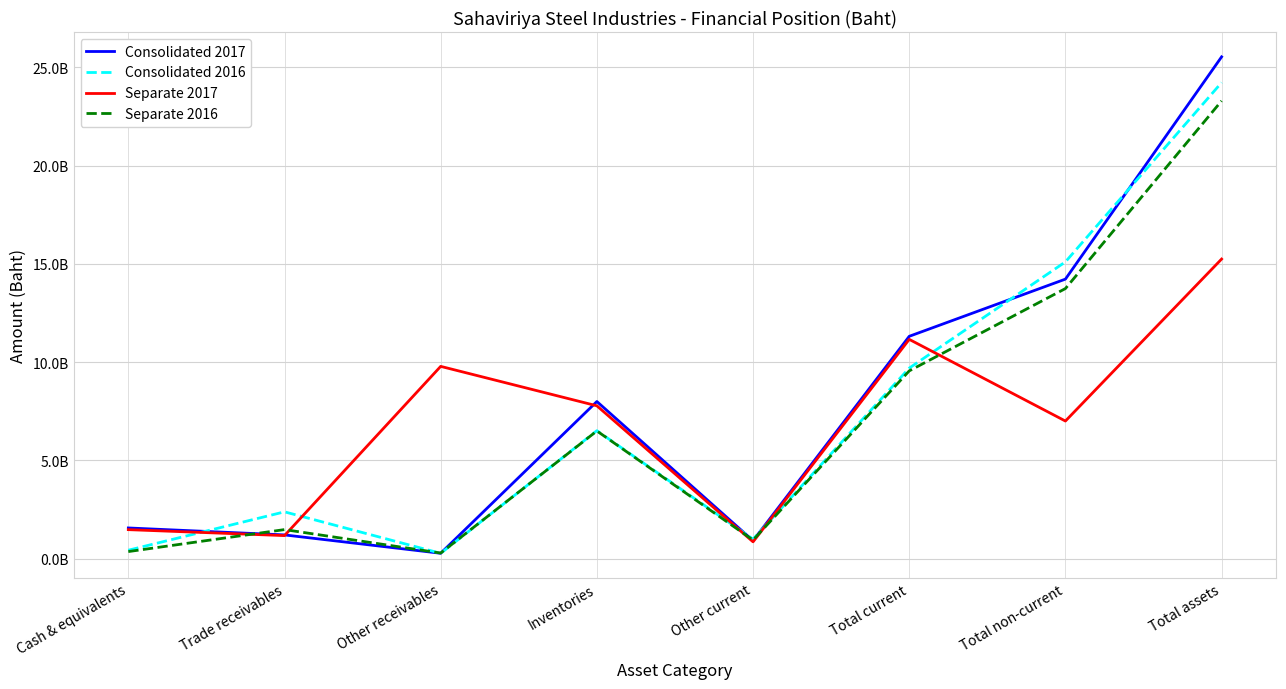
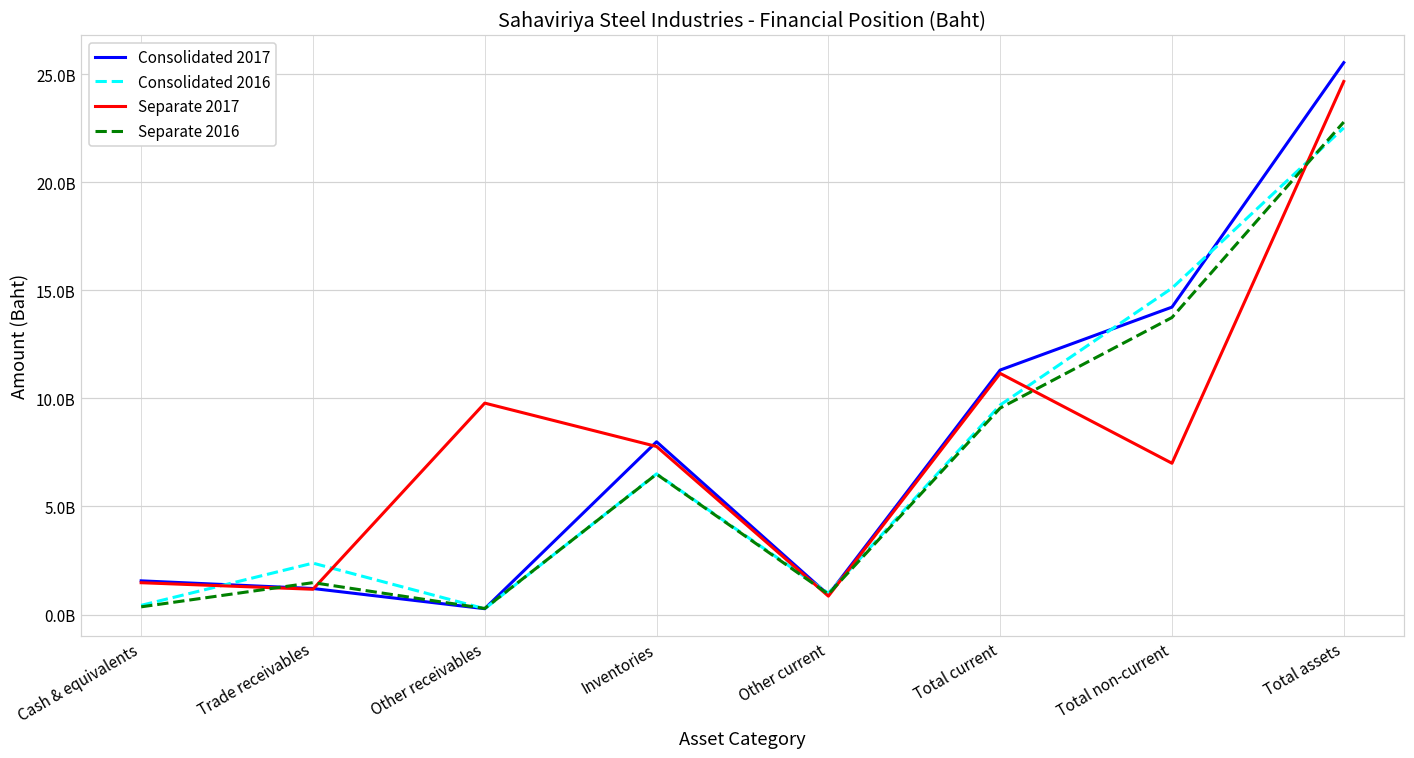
  {
    "Consolidated 2017": {
      "Inventories": 8000000000,
      "Total current": 11300000000,
      "Total non-current": 14200000000,
      "Total assets": 25500000000
    },
    "Consolidated 2016": {
      "Trade receivables": 2400000000,
      "Total current": 9700000000,
      "Total non-current": 15100000000,
-     "Total assets": 24200000000
+     "Total assets": 22500000000
    },
    "Separate 2017": {
      "Other receivables": 9800000000,
      "Inventories": 7800000000,
      "Total current": 11200000000,
      "Total non-current": 7000000000,
-     "Total assets": 15200000000
+     "Total assets": 24700000000
    },
    "Separate 2016": {
      "Trade receivables": 1500000000,
      "Total current": 9600000000,
      "Total non-current": 13700000000,
-     "Total assets": 23300000000
+     "Total assets": 22800000000
    }
  }
